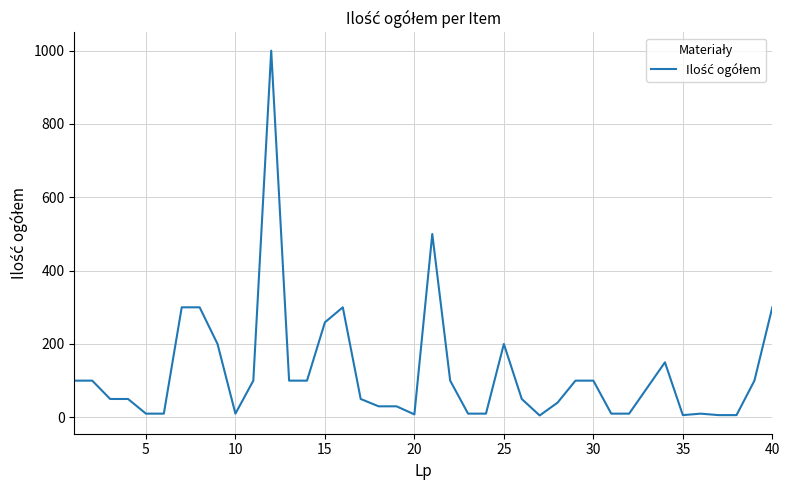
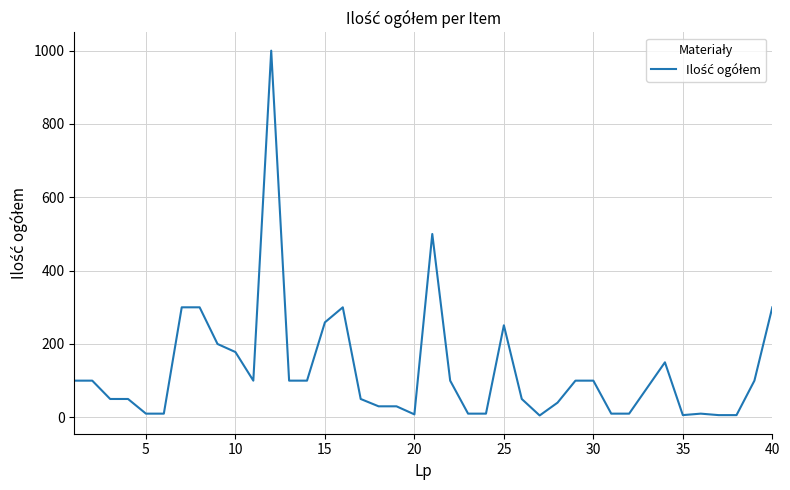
  {
    "5": 10,
-   "10": 10,
+   "10": 180,
    "15": 260,
    "20": 10,
-   "25": 200,
+   "25": 250,
    "30": 100,
    "35": 10,
    "40": 300
  }
